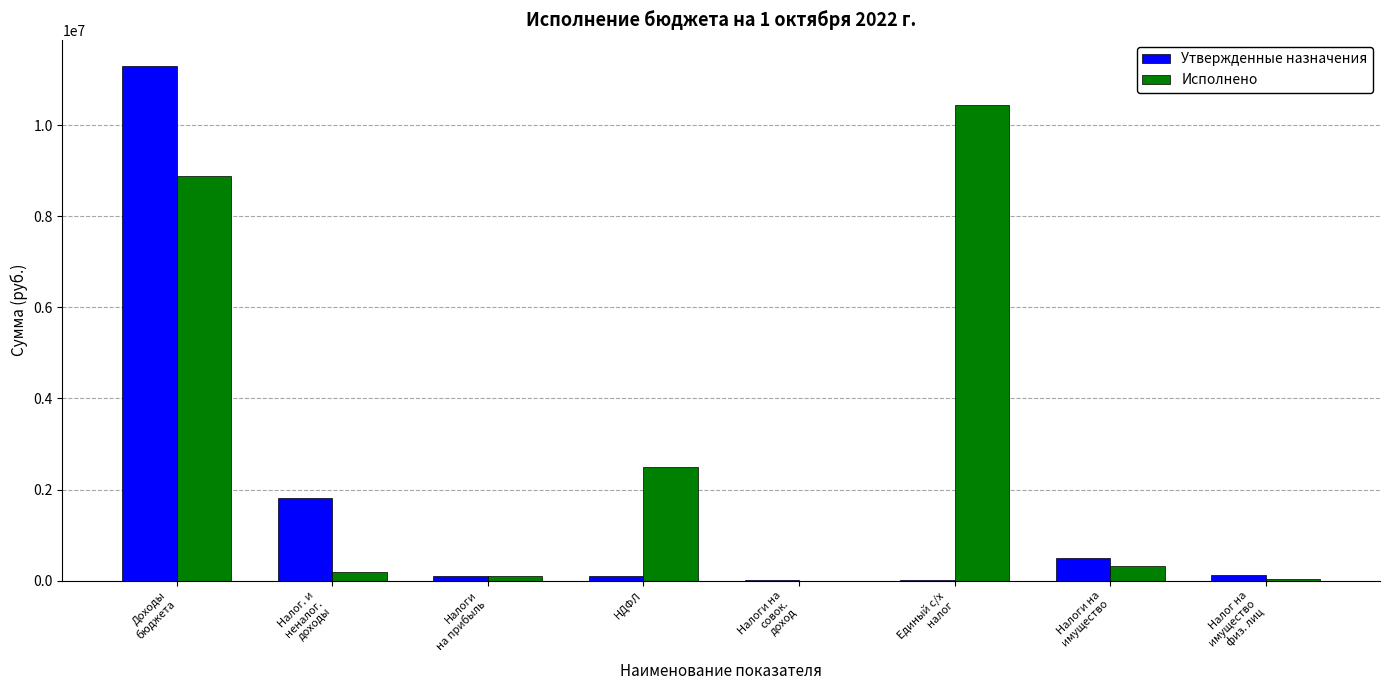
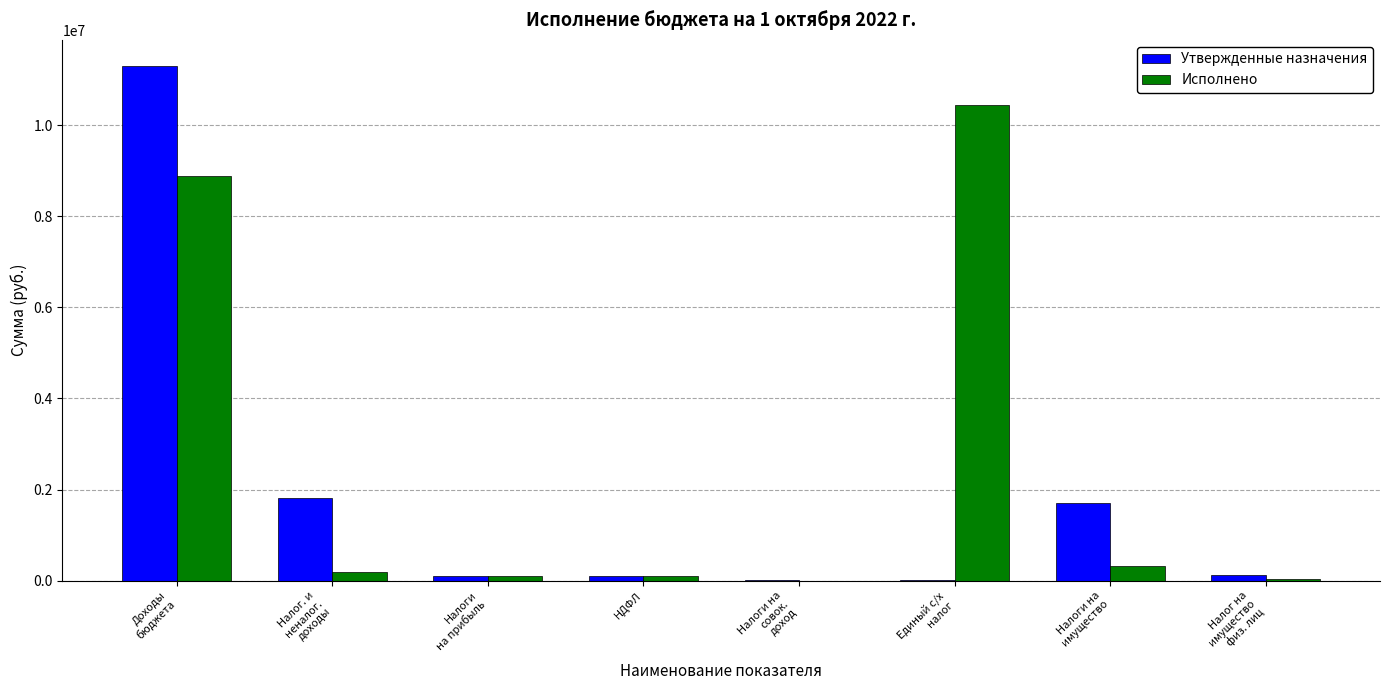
  {
    "Утвержденные назначения": {
      "Доходы бюджета": 11300000,
      "Налог. и неналог. доходы": 1800000,
      "Налоги на прибыль": 100000,
      "НДФЛ": 100000,
-     "Налоги на имущество": 500000,
+     "Налоги на имущество": 1700000,
      "Налог на имущество физ. лиц": 100000
    },
    "Исполнено": {
      "Доходы бюджета": 8900000,
      "Налог. и неналог. доходы": 200000,
      "Налоги на прибыль": 100000,
-     "НДФЛ": 2500000,
+     "НДФЛ": 100000,
      "Налоги на совок. доход": 0,
      "Единый с/х налог": 10400000,
      "Налоги на имущество": 300000
    }
  }
